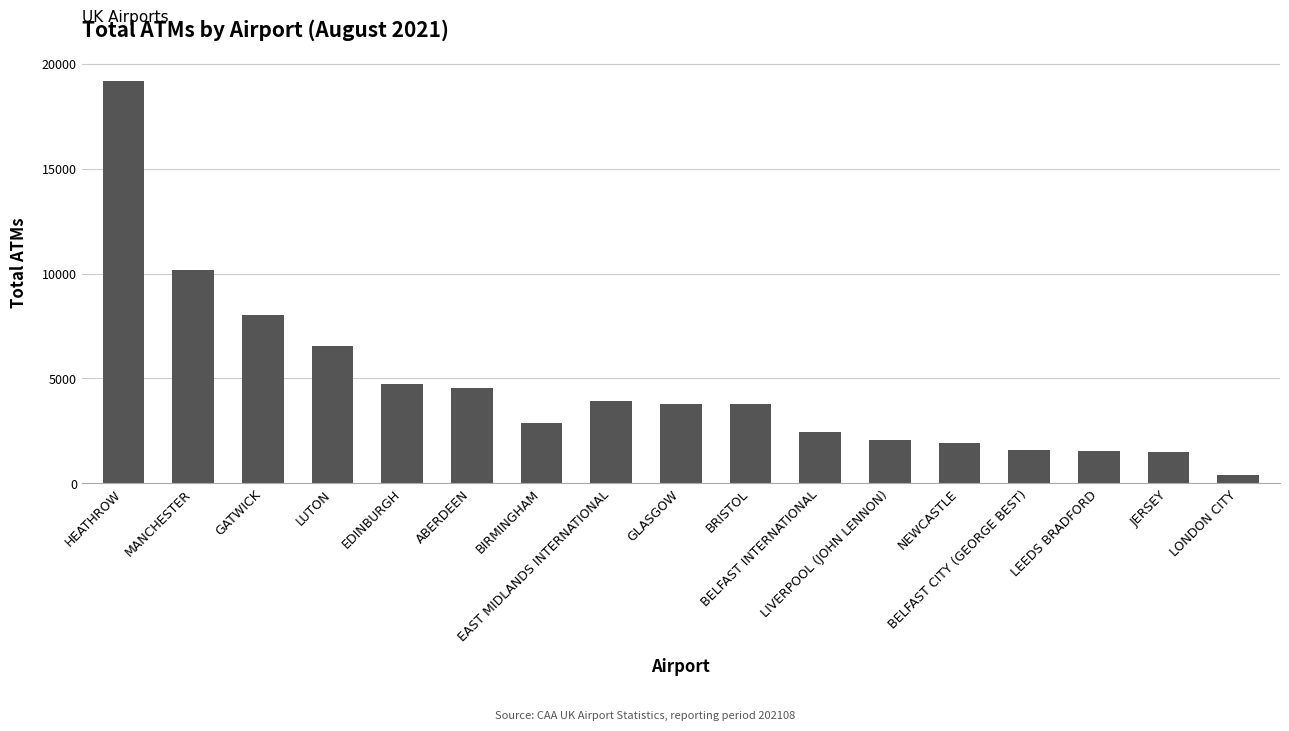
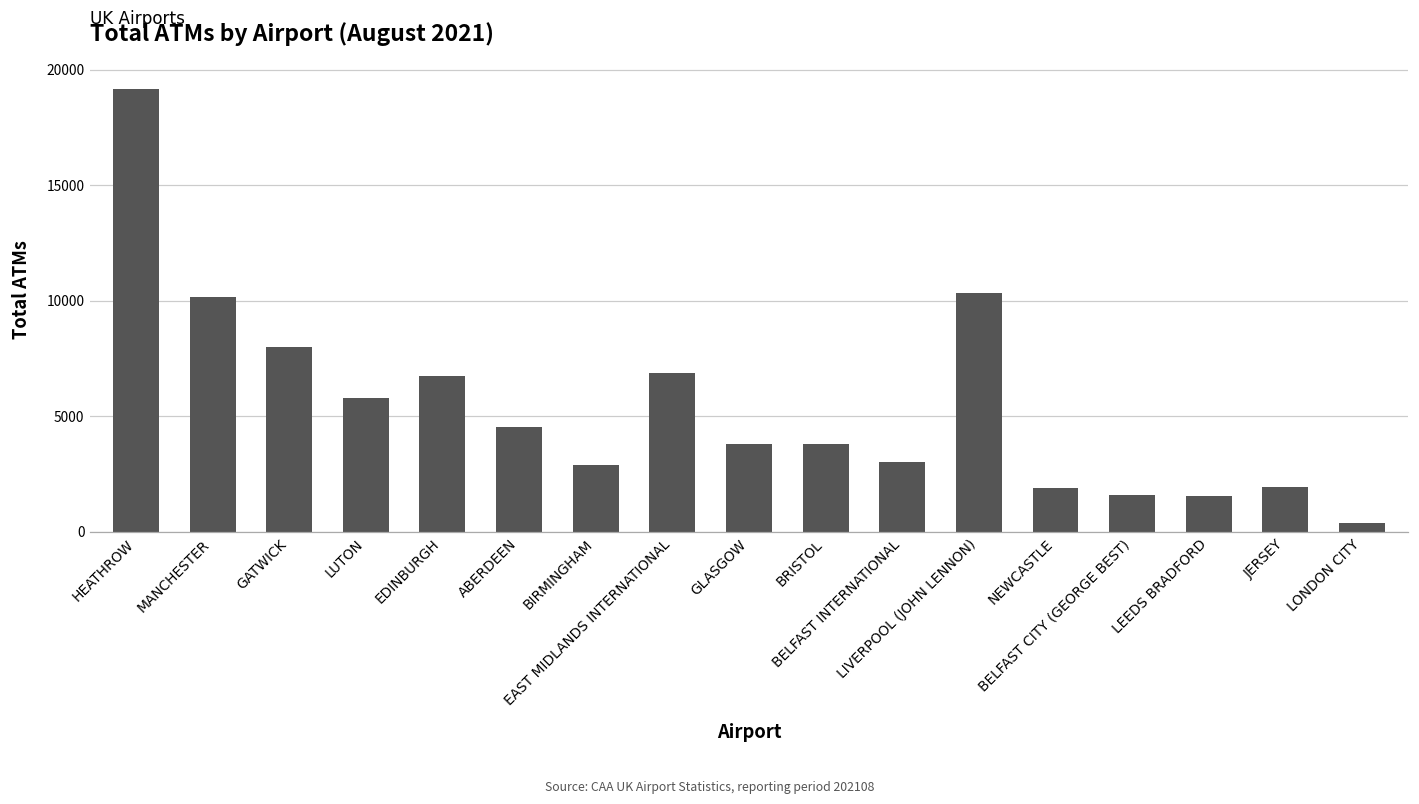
  {
    "HEATHROW": 19200,
    "MANCHESTER": 10200,
    "GATWICK": 8000,
-   "LUTON": 6600,
-   "EDINBURGH": 4700,
+   "LUTON": 5800,
+   "EDINBURGH": 6800,
    "ABERDEEN": 4500,
    "BIRMINGHAM": 2900,
-   "EAST MIDLANDS INTERNATIONAL": 3900,
+   "EAST MIDLANDS INTERNATIONAL": 6900,
    "GLASGOW": 3800,
    "BRISTOL": 3800,
-   "BELFAST INTERNATIONAL": 2500,
-   "LIVERPOOL (JOHN LENNON)": 2100,
+   "BELFAST INTERNATIONAL": 3000,
+   "LIVERPOOL (JOHN LENNON)": 10300,
    "NEWCASTLE": 1900,
    "BELFAST CITY (GEORGE BEST)": 1600,
    "LEEDS BRADFORD": 1500,
-   "JERSEY": 1500,
+   "JERSEY": 1900,
    "LONDON CITY": 400
  }
